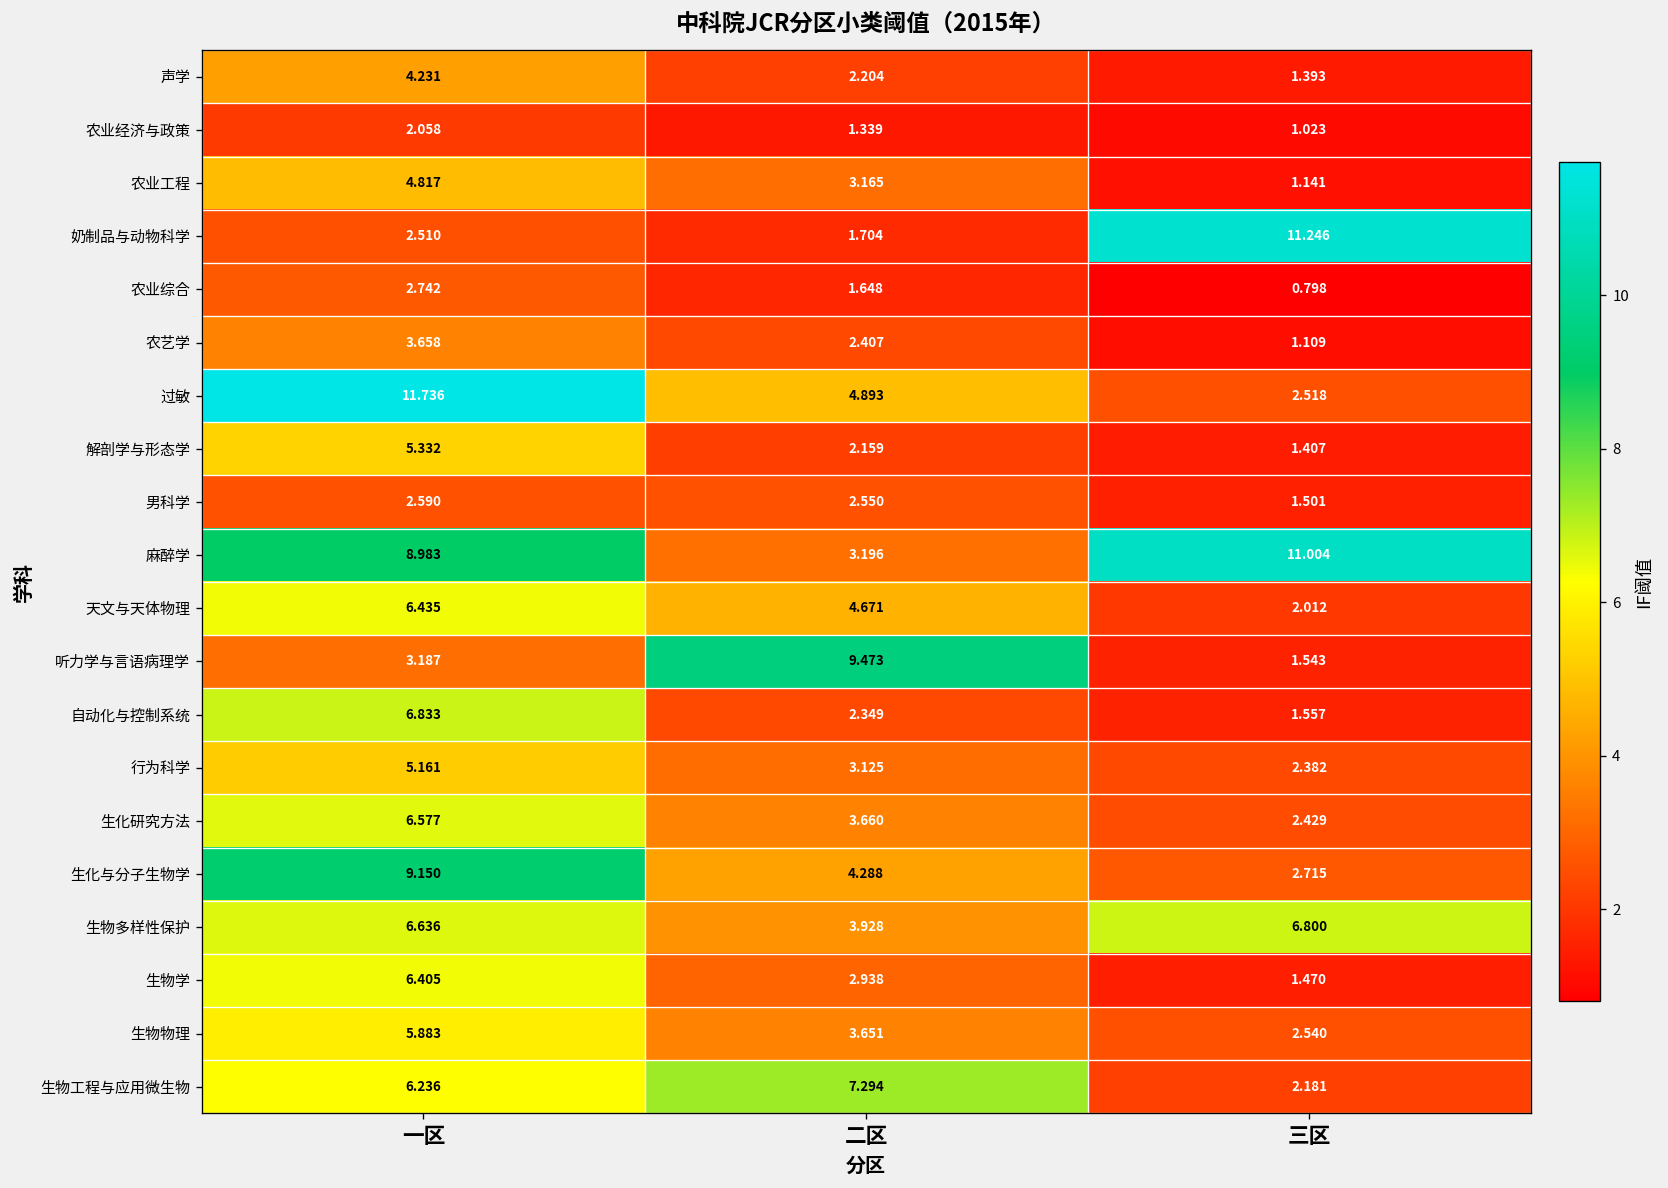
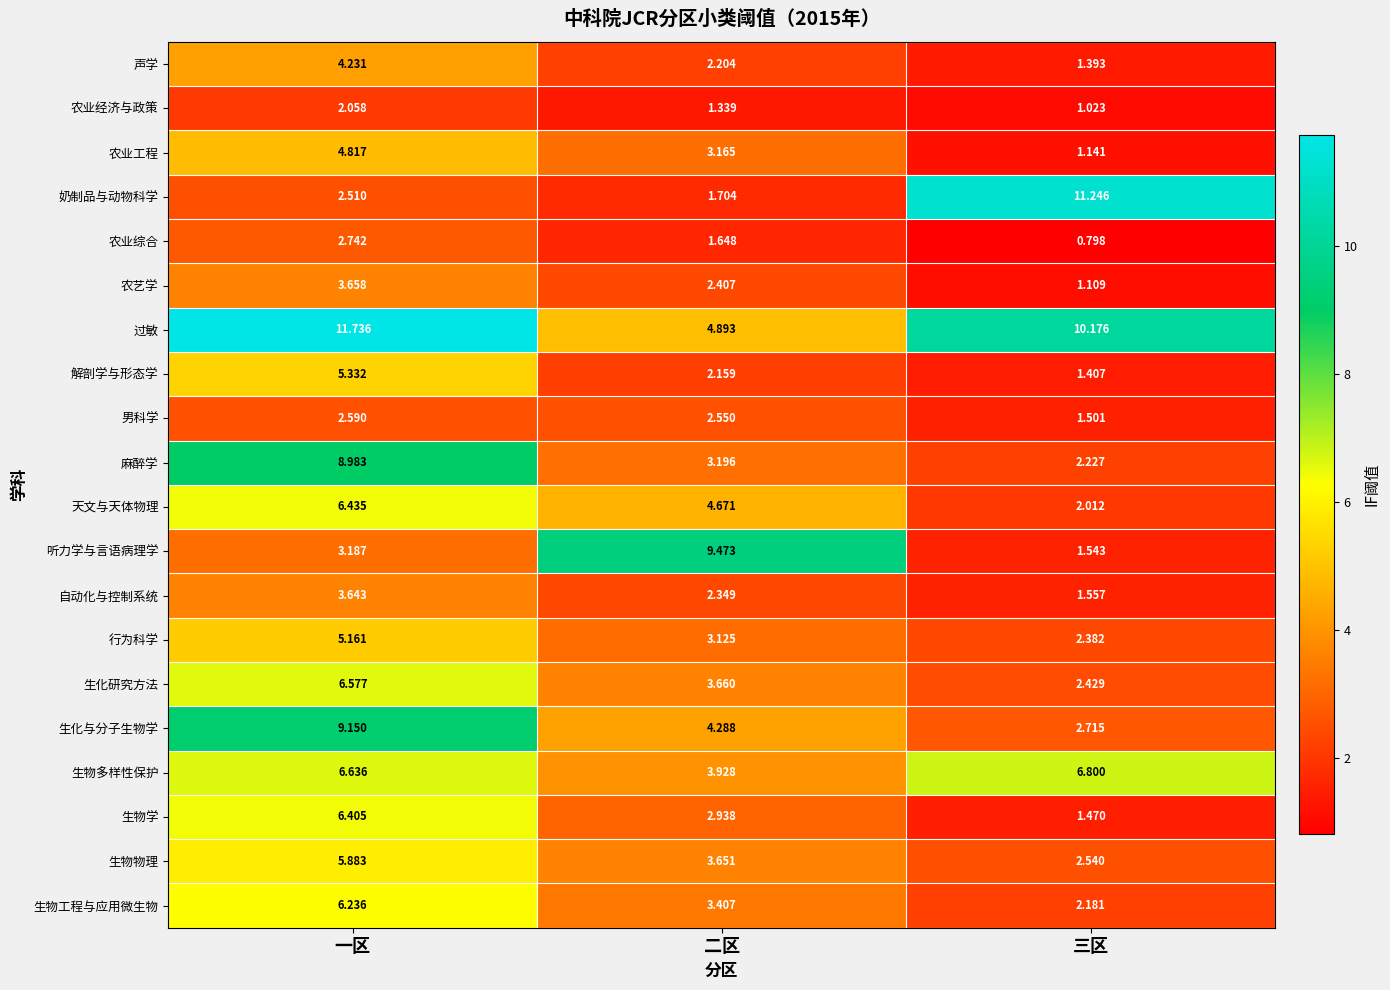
  {
    "声学": {
      "一区": 4.231,
      "二区": 2.204,
      "三区": 1.393
    },
    "农业经济与政策": {
      "一区": 2.058,
      "二区": 1.339,
      "三区": 1.023
    },
    "农业工程": {
      "一区": 4.817,
      "二区": 3.165,
      "三区": 1.141
    },
    "奶制品与动物科学": {
      "一区": 2.510,
      "二区": 1.704,
      "三区": 11.246
    },
    "农业综合": {
      "一区": 2.742,
      "二区": 1.648,
      "三区": 0.798
    },
    "农艺学": {
      "一区": 3.658,
      "二区": 2.407,
      "三区": 1.109
    },
    "过敏": {
      "一区": 11.736,
      "二区": 4.893,
-     "三区": 2.518
+     "三区": 10.176
    },
    "解剖学与形态学": {
      "一区": 5.332,
      "二区": 2.159,
      "三区": 1.407
    },
    "男科学": {
      "一区": 2.590,
      "二区": 2.550,
      "三区": 1.501
    },
    "麻醉学": {
      "一区": 8.983,
      "二区": 3.196,
-     "三区": 11.004
+     "三区": 2.227
    },
    "天文与天体物理": {
      "一区": 6.435,
      "二区": 4.671,
      "三区": 2.012
    },
    "听力学与言语病理学": {
      "一区": 3.187,
      "二区": 9.473,
      "三区": 1.543
    },
    "自动化与控制系统": {
-     "一区": 6.833,
+     "一区": 3.643,
      "二区": 2.349,
      "三区": 1.557
    },
    "行为科学": {
      "一区": 5.161,
      "二区": 3.125,
      "三区": 2.382
    },
    "生化研究方法": {
      "一区": 6.577,
      "二区": 3.660,
      "三区": 2.429
    },
    "生化与分子生物学": {
      "一区": 9.150,
      "二区": 4.288,
      "三区": 2.715
    },
    "生物多样性保护": {
      "一区": 6.636,
      "二区": 3.928,
      "三区": 6.800
    },
    "生物学": {
      "一区": 6.405,
      "二区": 2.938,
      "三区": 1.470
    },
    "生物物理": {
      "一区": 5.883,
      "二区": 3.651,
      "三区": 2.540
    },
    "生物工程与应用微生物": {
      "一区": 6.236,
-     "二区": 7.294,
+     "二区": 3.407,
      "三区": 2.181
    }
  }
